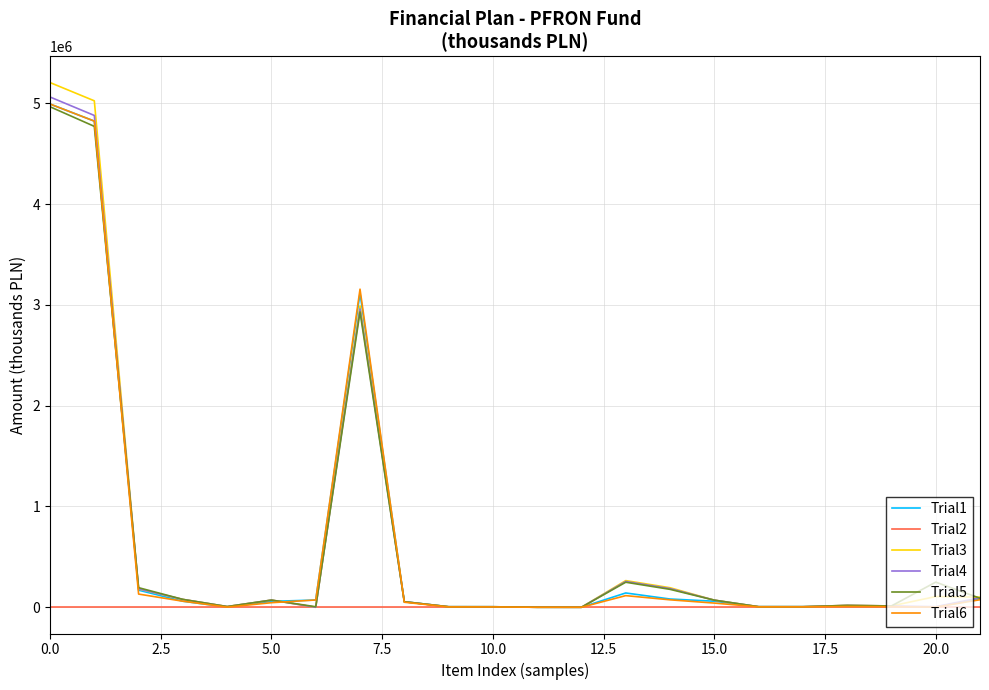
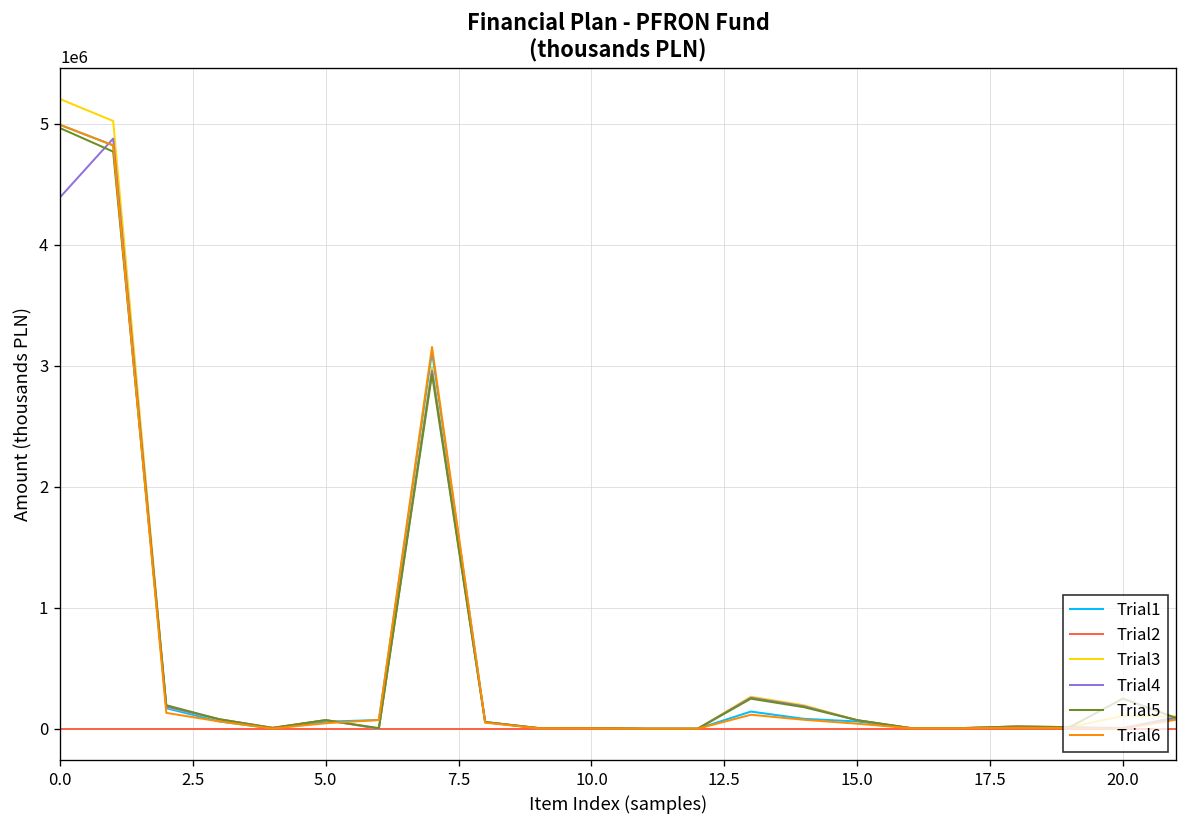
  {
    "Trial2": {
      "0.0": 0,
      "5.0": 0,
      "15.0": 0
    },
    "Trial3": {
      "0.0": 5210000
    },
    "Trial4": {
-     "0.0": 5060000
+     "0.0": 4390000
    },
    "Trial5": {
      "0.0": 4970000
    }
  }
